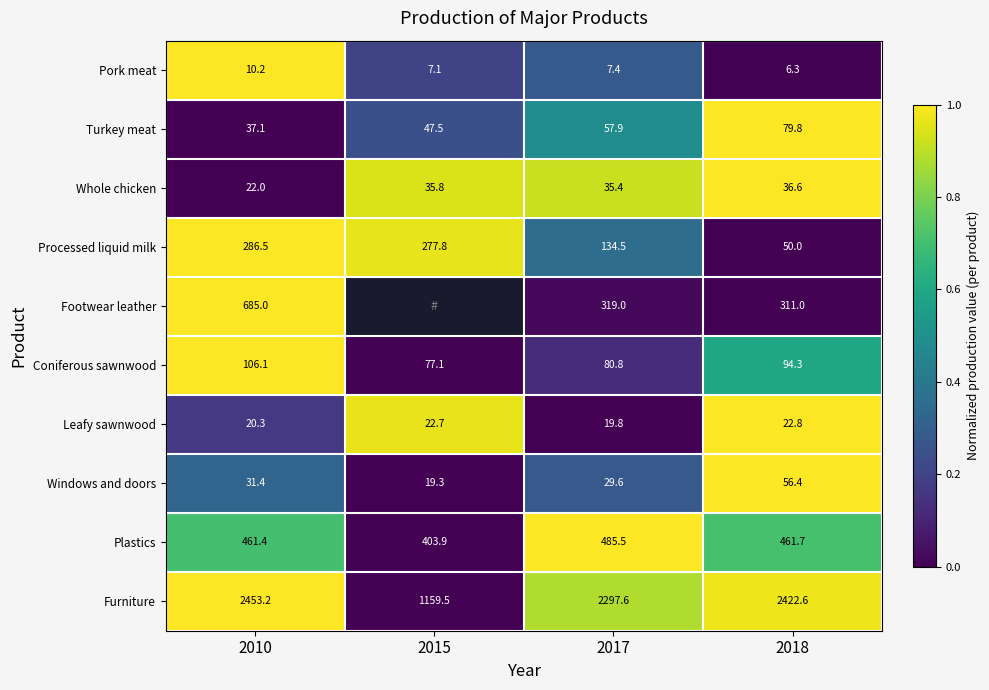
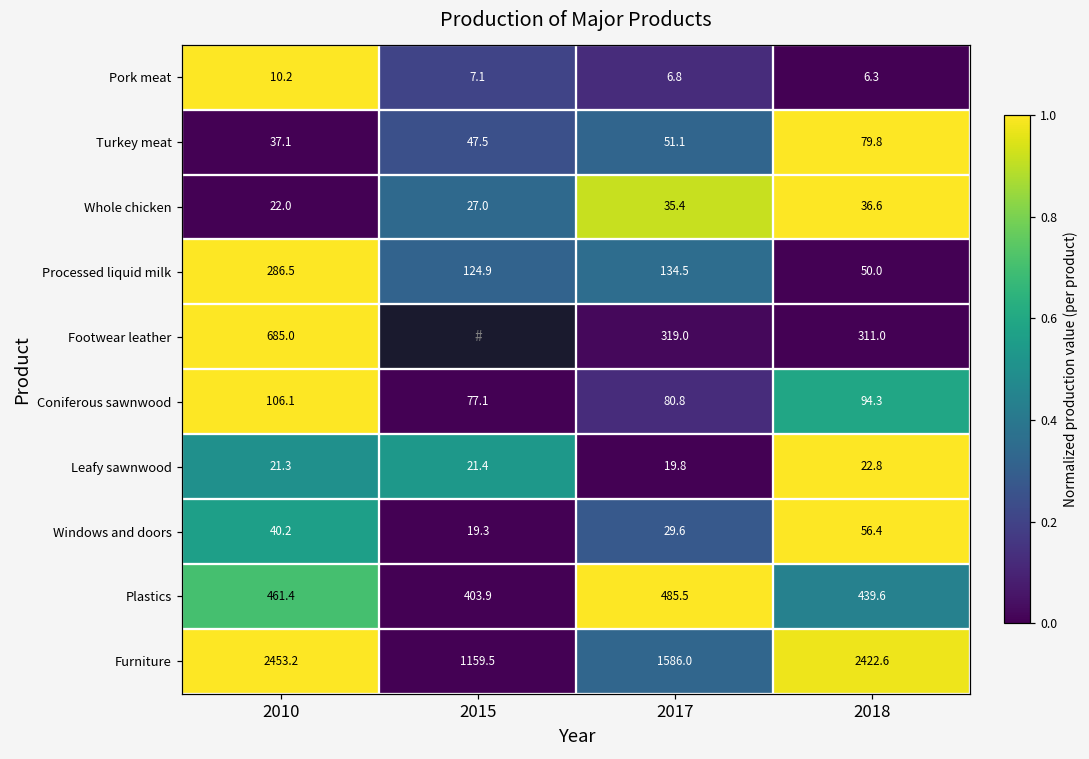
  {
    "Pork meat": {
      "2010": 10.2,
      "2015": 7.1,
-     "2017": 7.4,
+     "2017": 6.8,
      "2018": 6.3
    },
    "Turkey meat": {
      "2010": 37.1,
      "2015": 47.5,
-     "2017": 57.9,
+     "2017": 51.1,
      "2018": 79.8
    },
    "Whole chicken": {
      "2010": 22.0,
-     "2015": 35.8,
+     "2015": 27.0,
      "2017": 35.4,
      "2018": 36.6
    },
    "Processed liquid milk": {
      "2010": 286.5,
-     "2015": 277.8,
+     "2015": 124.9,
      "2017": 134.5,
      "2018": 50.0
    },
    "Footwear leather": {
      "2010": 685.0,
      "2017": 319.0,
      "2018": 311.0
    },
    "Coniferous sawnwood": {
      "2010": 106.1,
      "2015": 77.1,
      "2017": 80.8,
      "2018": 94.3
    },
    "Leafy sawnwood": {
-     "2010": 20.3,
-     "2015": 22.7,
+     "2010": 21.3,
+     "2015": 21.4,
      "2017": 19.8,
      "2018": 22.8
    },
    "Windows and doors": {
-     "2010": 31.4,
+     "2010": 40.2,
      "2015": 19.3,
      "2017": 29.6,
      "2018": 56.4
    },
    "Plastics": {
      "2010": 461.4,
      "2015": 403.9,
      "2017": 485.5,
-     "2018": 461.7
+     "2018": 439.6
    },
    "Furniture": {
      "2010": 2453.2,
      "2015": 1159.5,
-     "2017": 2297.6,
+     "2017": 1586.0,
      "2018": 2422.6
    }
  }
